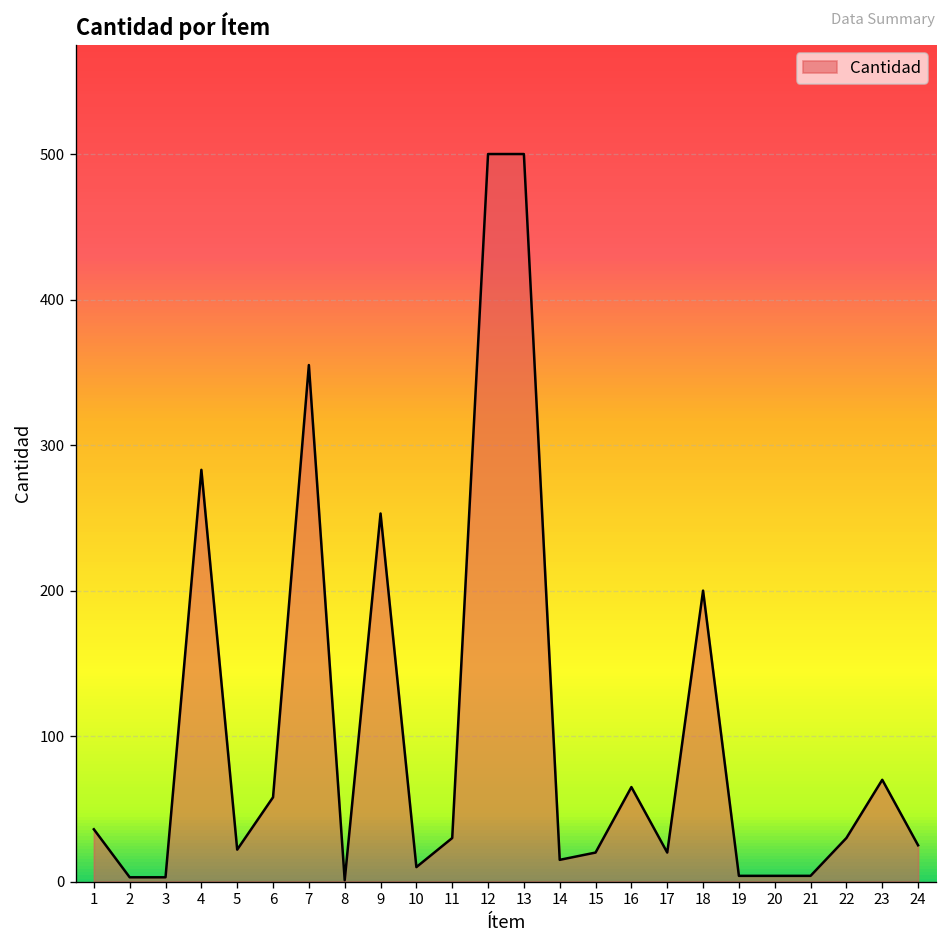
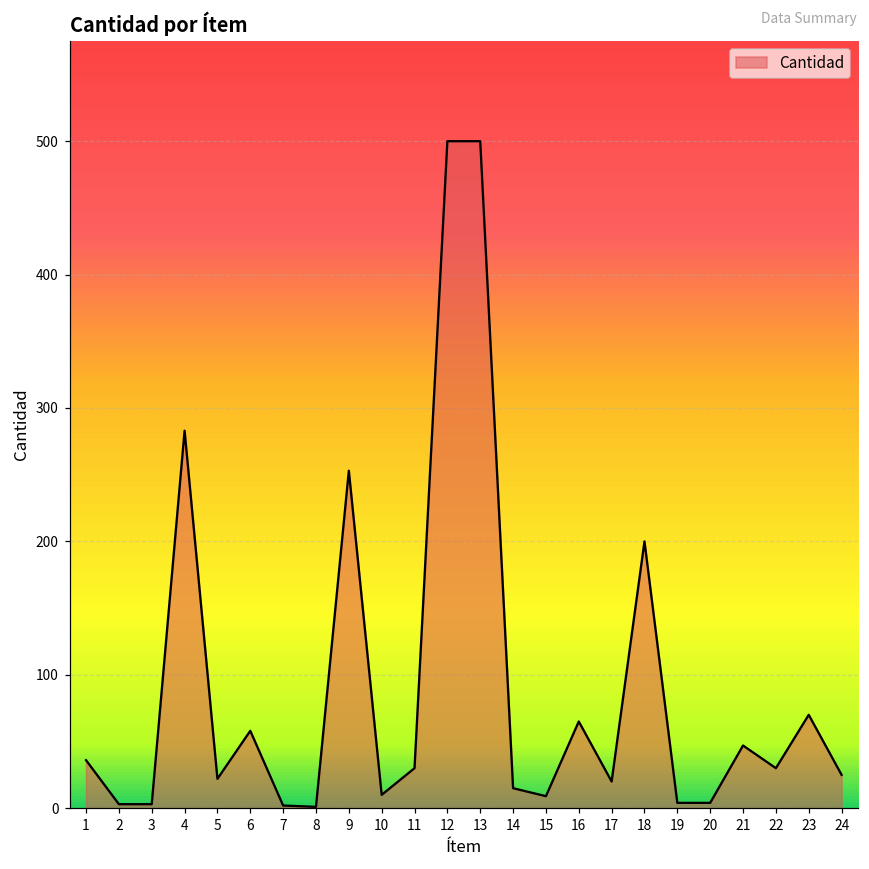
  {
    "1": 36,
    "2": 3,
    "3": 3,
    "4": 283,
    "5": 22,
    "6": 58,
-   "7": 355,
+   "7": 2,
    "8": 1,
    "9": 253,
    "10": 10,
    "11": 30,
    "12": 500,
    "13": 500,
    "14": 15,
-   "15": 20,
+   "15": 9,
    "16": 65,
    "17": 20,
    "18": 200,
    "19": 4,
    "20": 4,
-   "21": 4,
+   "21": 47,
    "22": 30,
    "23": 70,
    "24": 25
  }
